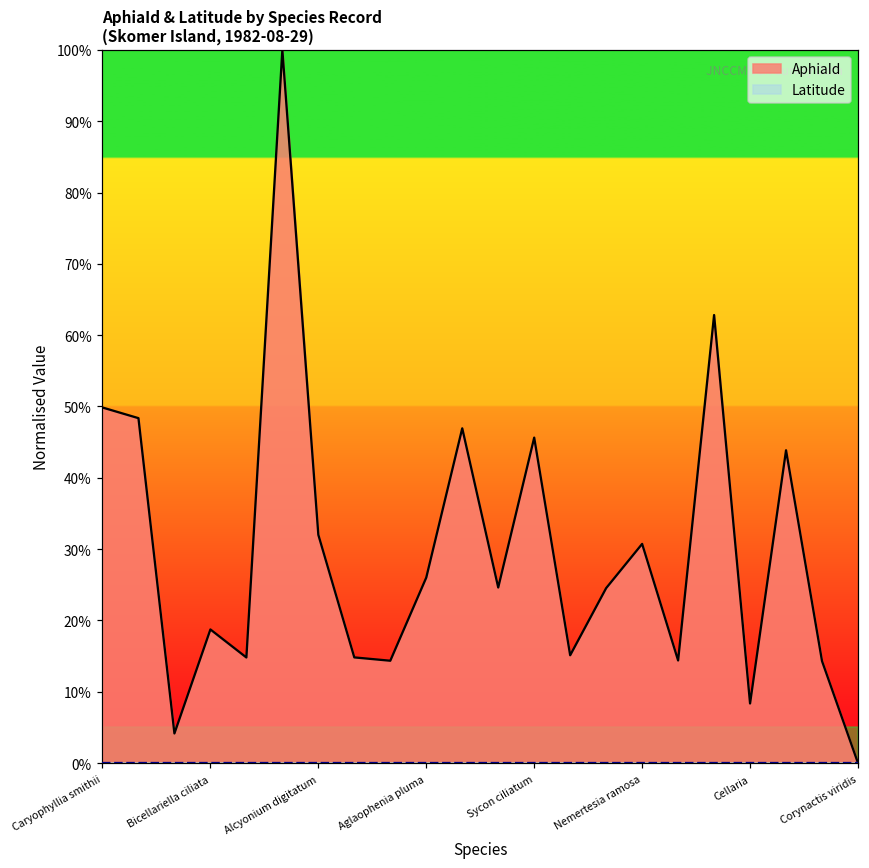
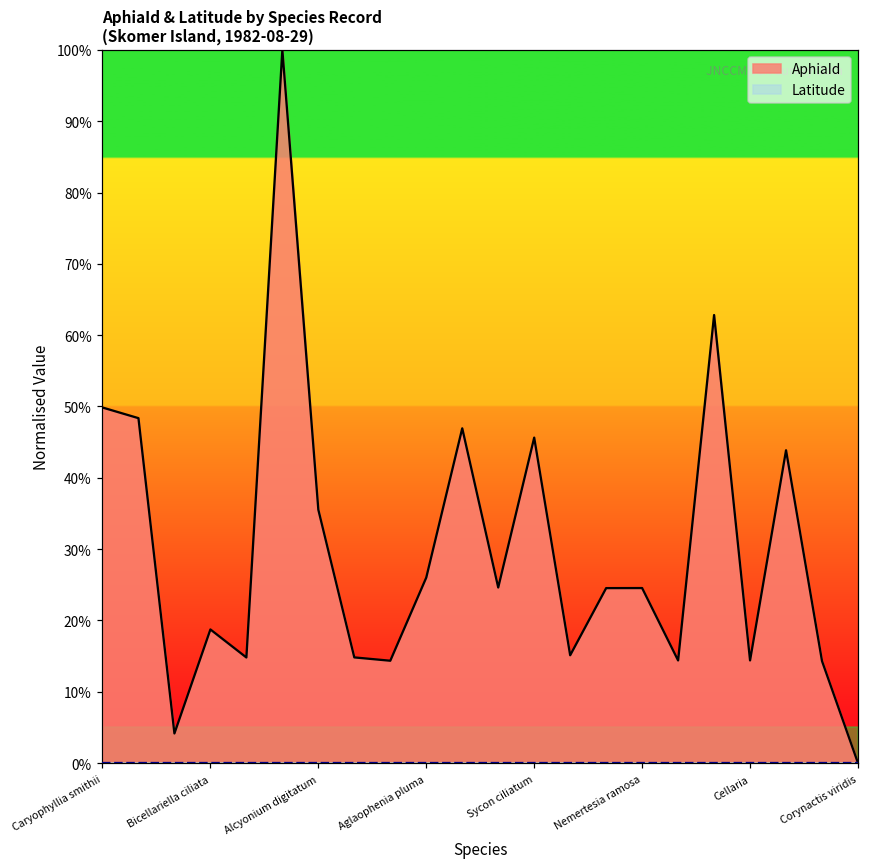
  {
    "AphiaId": {
      "Caryophyllia smithii": "50%",
      "Bicellariella ciliata": "19%",
-     "Alcyonium digitatum": "32%",
+     "Alcyonium digitatum": "36%",
      "Aglaophenia pluma": "26%",
      "Sycon ciliatum": "46%",
-     "Nemertesia ramosa": "31%",
-     "Cellaria": "8%"
+     "Nemertesia ramosa": "25%",
+     "Cellaria": "14%"
    }
  }
